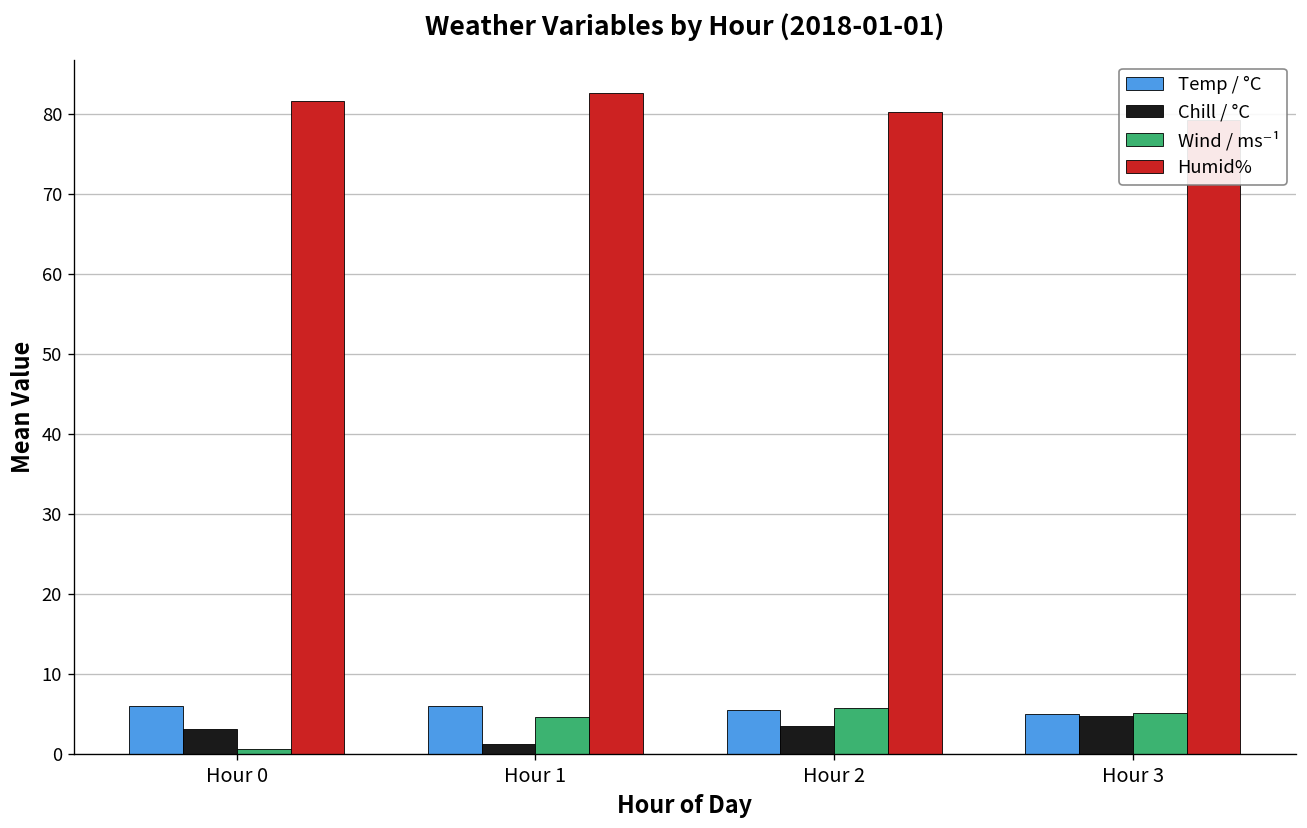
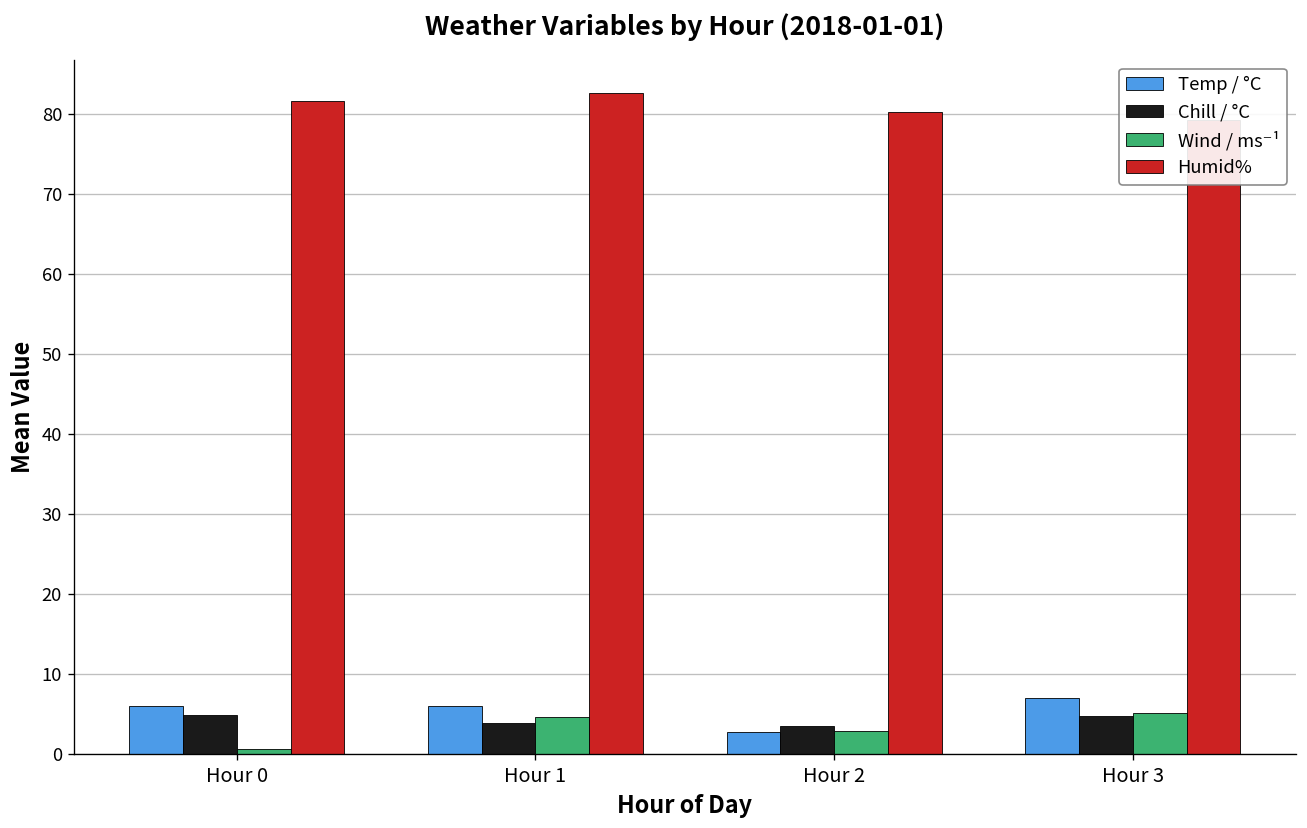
  {
    "Temp / °C": {
      "Hour 0": 6,
      "Hour 1": 6,
-     "Hour 2": 6,
-     "Hour 3": 5
+     "Hour 2": 3,
+     "Hour 3": 7
    },
    "Chill / °C": {
-     "Hour 0": 3,
-     "Hour 1": 1,
+     "Hour 0": 5,
+     "Hour 1": 4,
      "Hour 2": 4,
      "Hour 3": 5
    },
    "Wind / ms⁻¹": {
      "Hour 0": 1,
      "Hour 1": 5,
-     "Hour 2": 6,
+     "Hour 2": 3,
      "Hour 3": 5
    },
    "Humid%": {
      "Hour 0": 82,
      "Hour 1": 83,
      "Hour 2": 80
    }
  }
